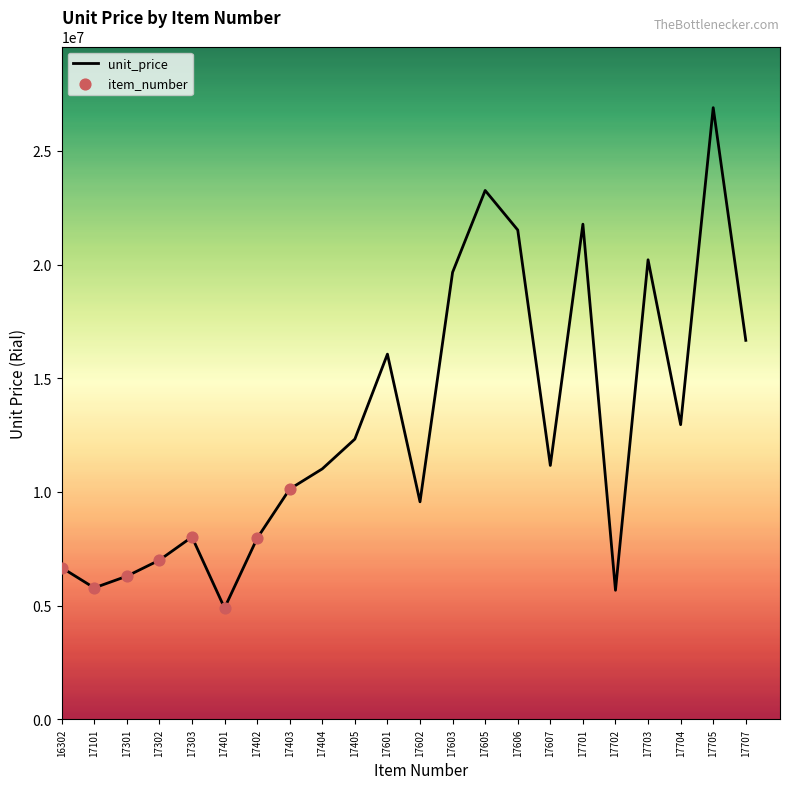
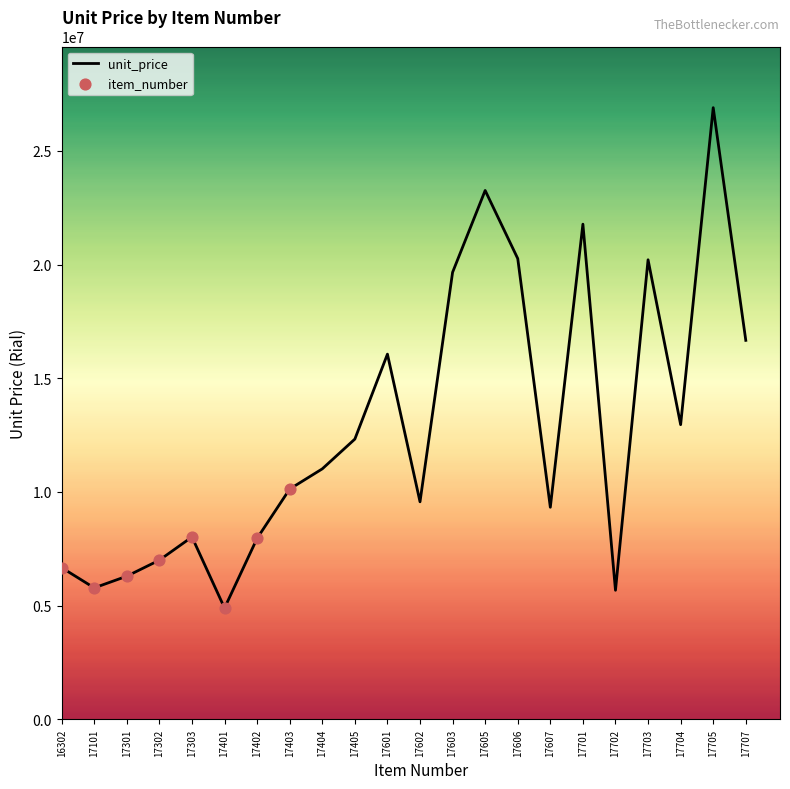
  {
    "unit_price": {
      "17404": 11000000,
      "17405": 12300000,
      "17601": 16100000,
      "17602": 9600000,
      "17603": 19700000,
      "17605": 23300000,
-     "17606": 21500000,
-     "17607": 11200000,
+     "17606": 20300000,
+     "17607": 9300000,
      "17701": 21800000,
      "17702": 5700000,
      "17703": 20200000,
      "17704": 13000000,
      "17705": 26900000,
      "17707": 16700000
    }
  }
